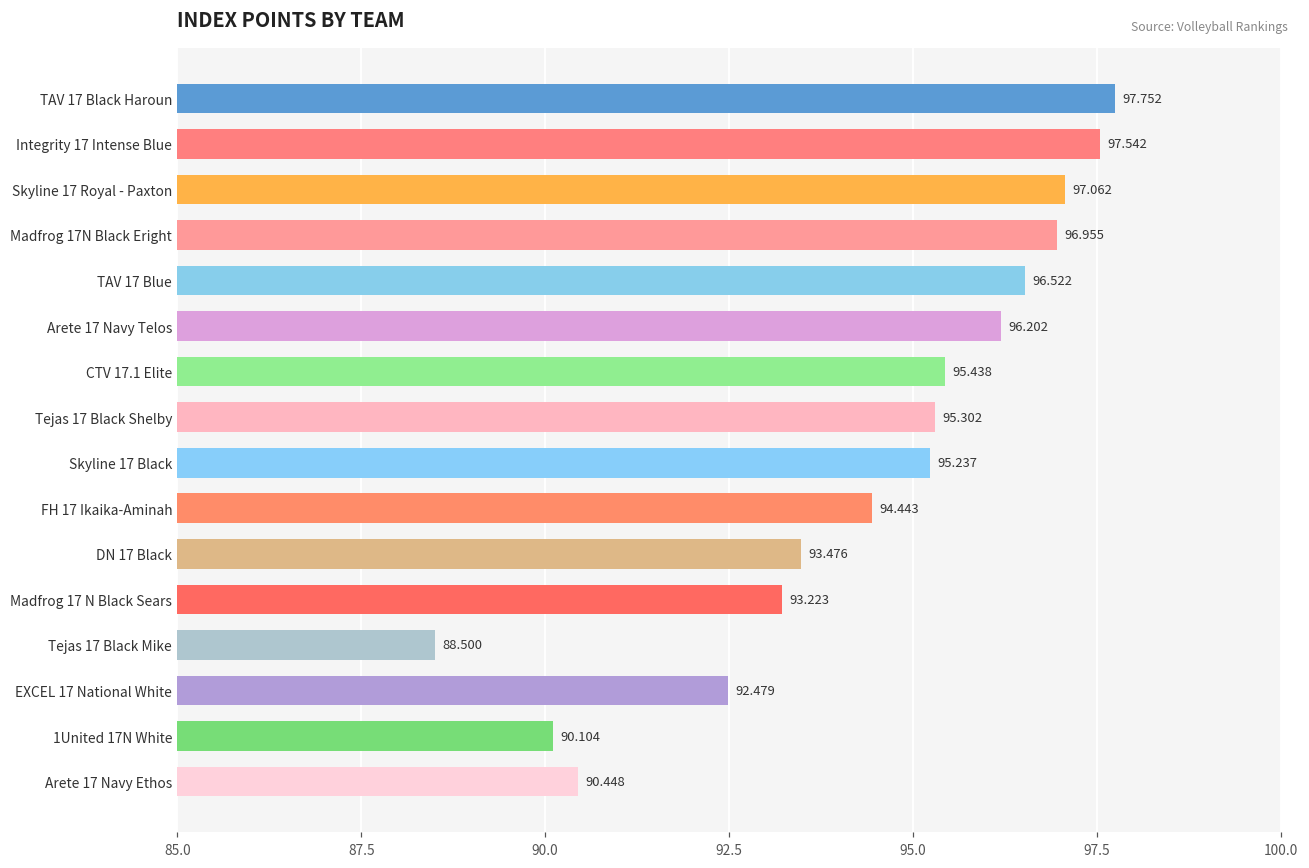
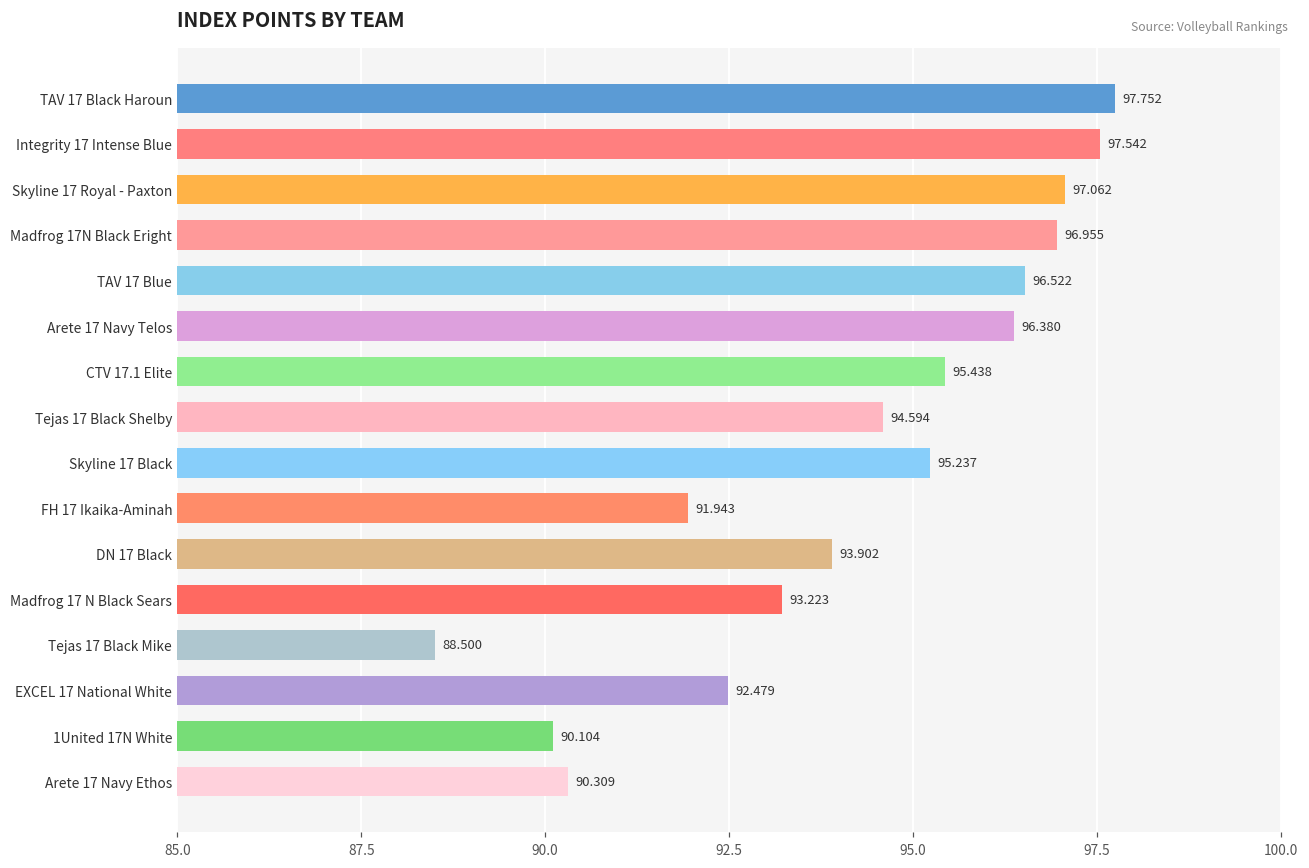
  {
    "TAV 17 Black Haroun": 97.752,
    "Integrity 17 Intense Blue": 97.542,
    "Skyline 17 Royal - Paxton": 97.062,
    "Madfrog 17N Black Eright": 96.955,
    "TAV 17 Blue": 96.522,
-   "Arete 17 Navy Telos": 96.202,
+   "Arete 17 Navy Telos": 96.380,
    "CTV 17.1 Elite": 95.438,
-   "Tejas 17 Black Shelby": 95.302,
+   "Tejas 17 Black Shelby": 94.594,
    "Skyline 17 Black": 95.237,
-   "FH 17 Ikaika-Aminah": 94.443,
-   "DN 17 Black": 93.476,
+   "FH 17 Ikaika-Aminah": 91.943,
+   "DN 17 Black": 93.902,
    "Madfrog 17 N Black Sears": 93.223,
    "Tejas 17 Black Mike": 88.500,
    "EXCEL 17 National White": 92.479,
    "1United 17N White": 90.104,
-   "Arete 17 Navy Ethos": 90.448
+   "Arete 17 Navy Ethos": 90.309
  }
